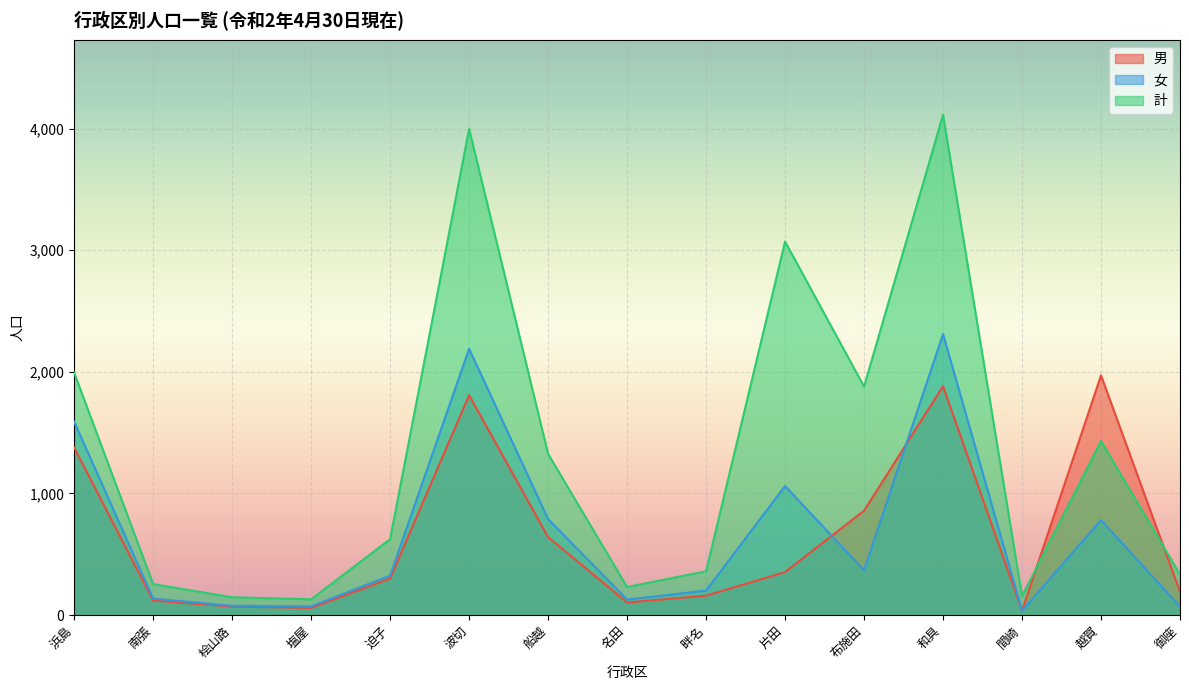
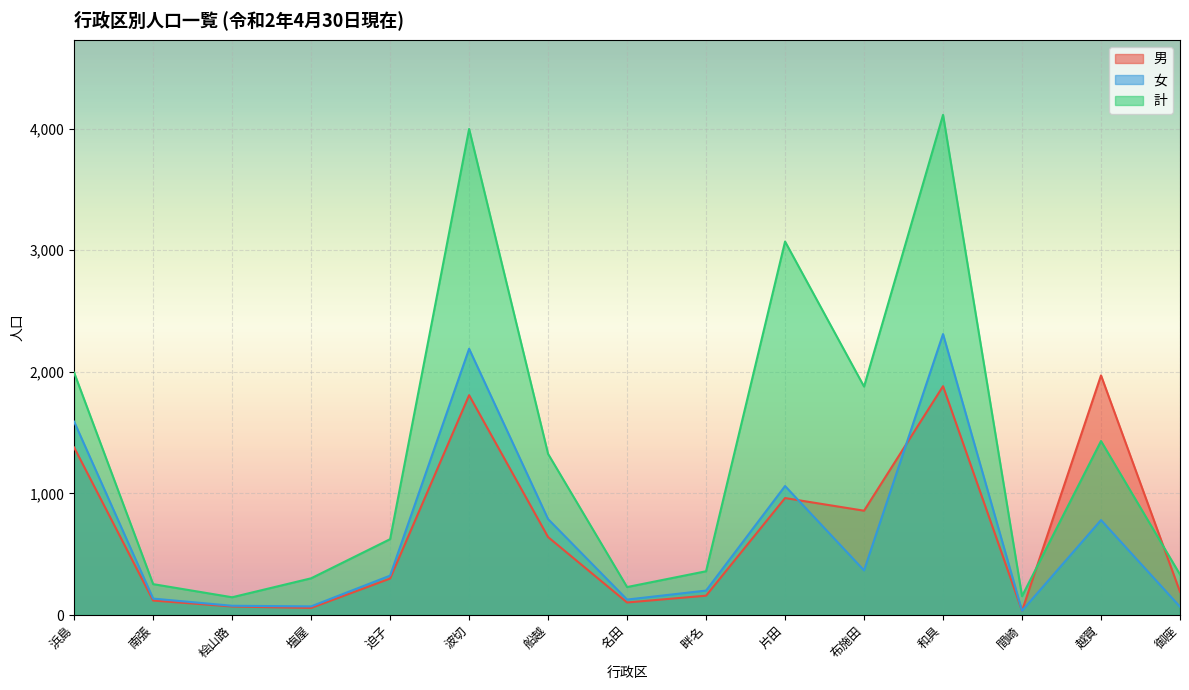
  {
    "男": {
      "浜島": "1,380",
      "迫子": "300",
      "波切": "1,810",
      "船越": "640",
      "名田": "100",
      "畔名": "160",
-     "片田": "350",
+     "片田": "960",
      "布施田": "860",
      "和具": "1,880",
      "越賀": "1,970",
      "御座": "190"
    },
    "女": {
      "浜島": "1,590",
      "迫子": "320",
      "波切": "2,190",
      "船越": "790",
      "名田": "130",
      "畔名": "200",
      "片田": "1,060",
      "布施田": "370",
      "和具": "2,310",
      "越賀": "780",
      "御座": "70"
    },
    "計": {
      "浜島": "1,990",
      "南張": "250",
      "桧山路": "150",
-     "塩屋": "130",
+     "塩屋": "300",
      "迫子": "620",
      "波切": "4,000",
      "船越": "1,330",
      "名田": "230",
      "畔名": "360",
      "片田": "3,070",
      "布施田": "1,880",
      "和具": "4,110",
      "間崎": "160",
      "越賀": "1,430",
      "御座": "330"
    }
  }
